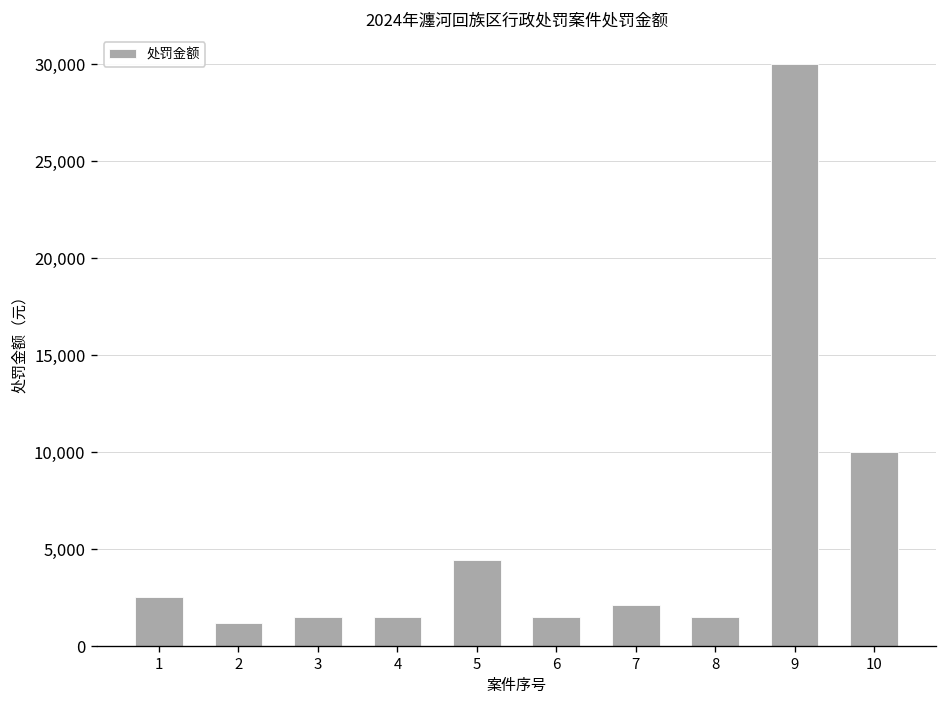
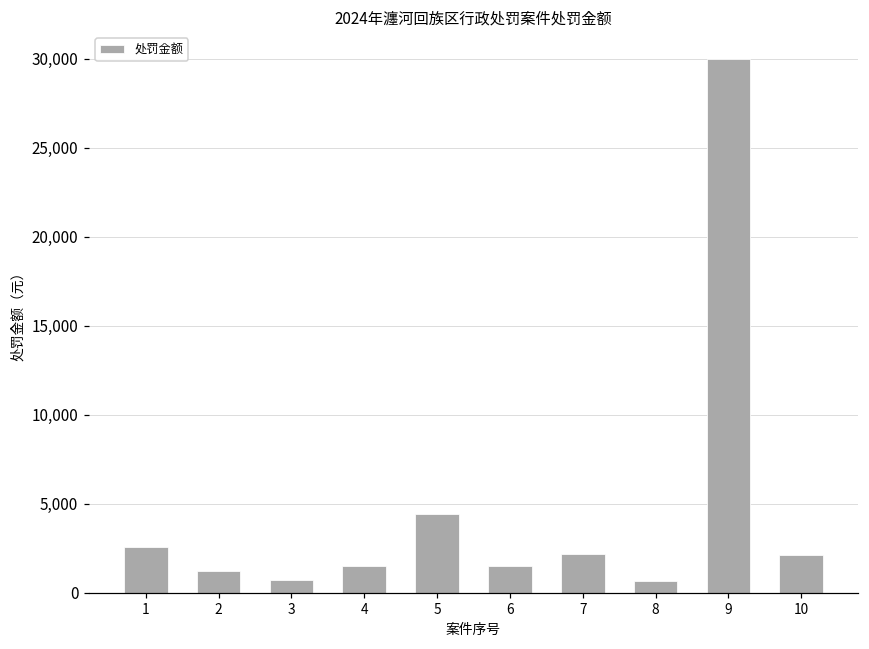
  {
    "1": "2,600",
    "2": "1,200",
-   "3": "1,500",
+   "3": "700",
    "4": "1,500",
    "5": "4,400",
    "6": "1,500",
    "7": "2,100",
-   "8": "1,500",
+   "8": "600",
    "9": "30,000",
-   "10": "10,000"
+   "10": "2,100"
  }
